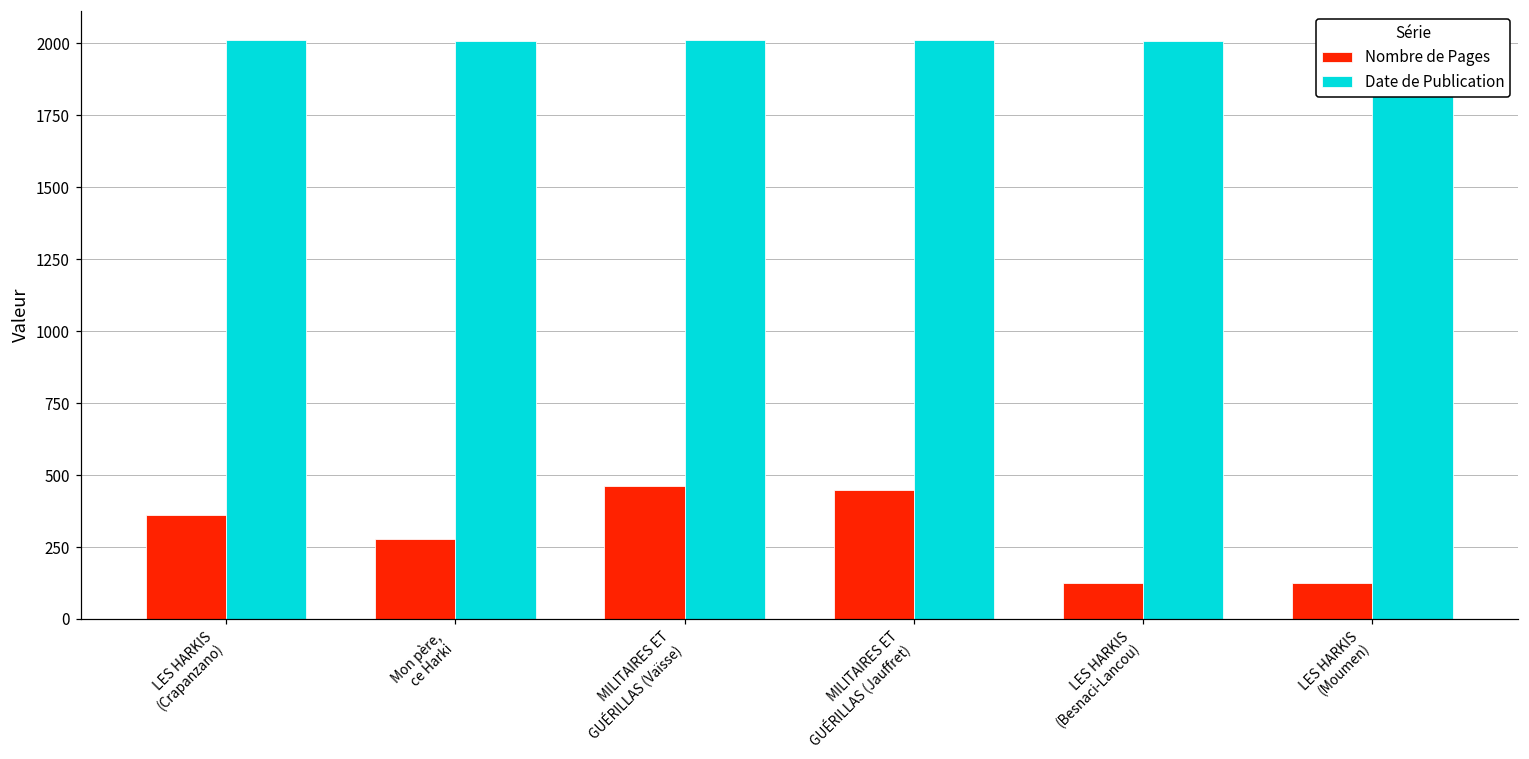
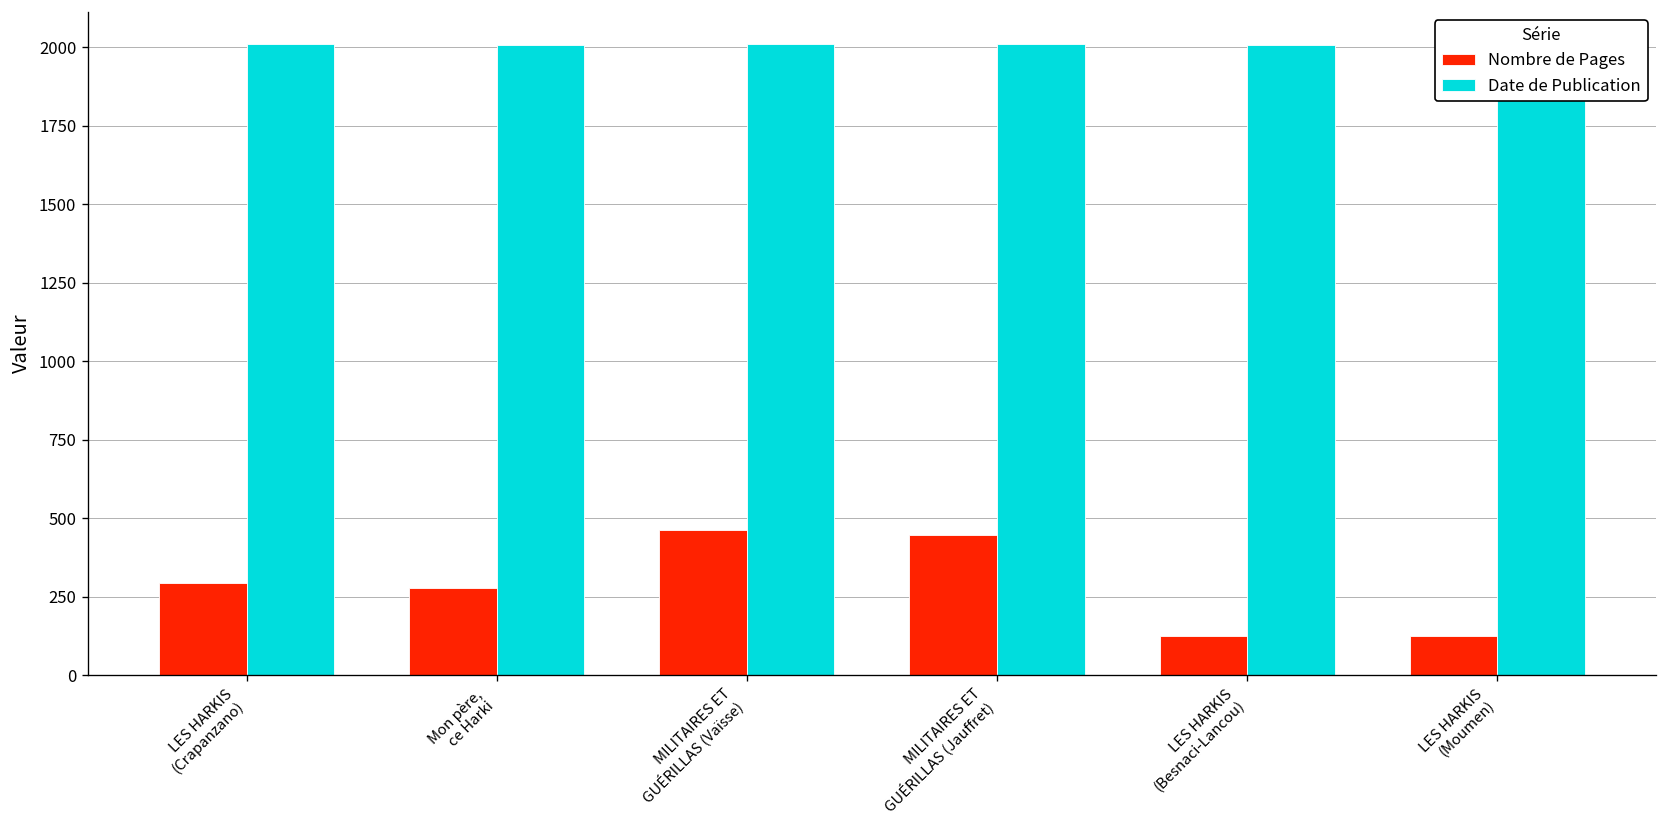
  {
    "Nombre de Pages": {
-     "LES HARKIS (Crapanzano)": 360,
+     "LES HARKIS (Crapanzano)": 300,
      "Mon père, ce Harki": 280,
      "MILITAIRES ET GUÉRILLAS (Vaïsse)": 460,
      "MILITAIRES ET GUÉRILLAS (Jauffret)": 450,
      "LES HARKIS (Besnaci-Lancou)": 130,
      "LES HARKIS (Moumen)": 130
    },
    "Date de Publication": {
      "LES HARKIS (Crapanzano)": 2010,
      "Mon père, ce Harki": 2010,
      "MILITAIRES ET GUÉRILLAS (Vaïsse)": 2010,
      "MILITAIRES ET GUÉRILLAS (Jauffret)": 2010,
      "LES HARKIS (Besnaci-Lancou)": 2010
    }
  }
